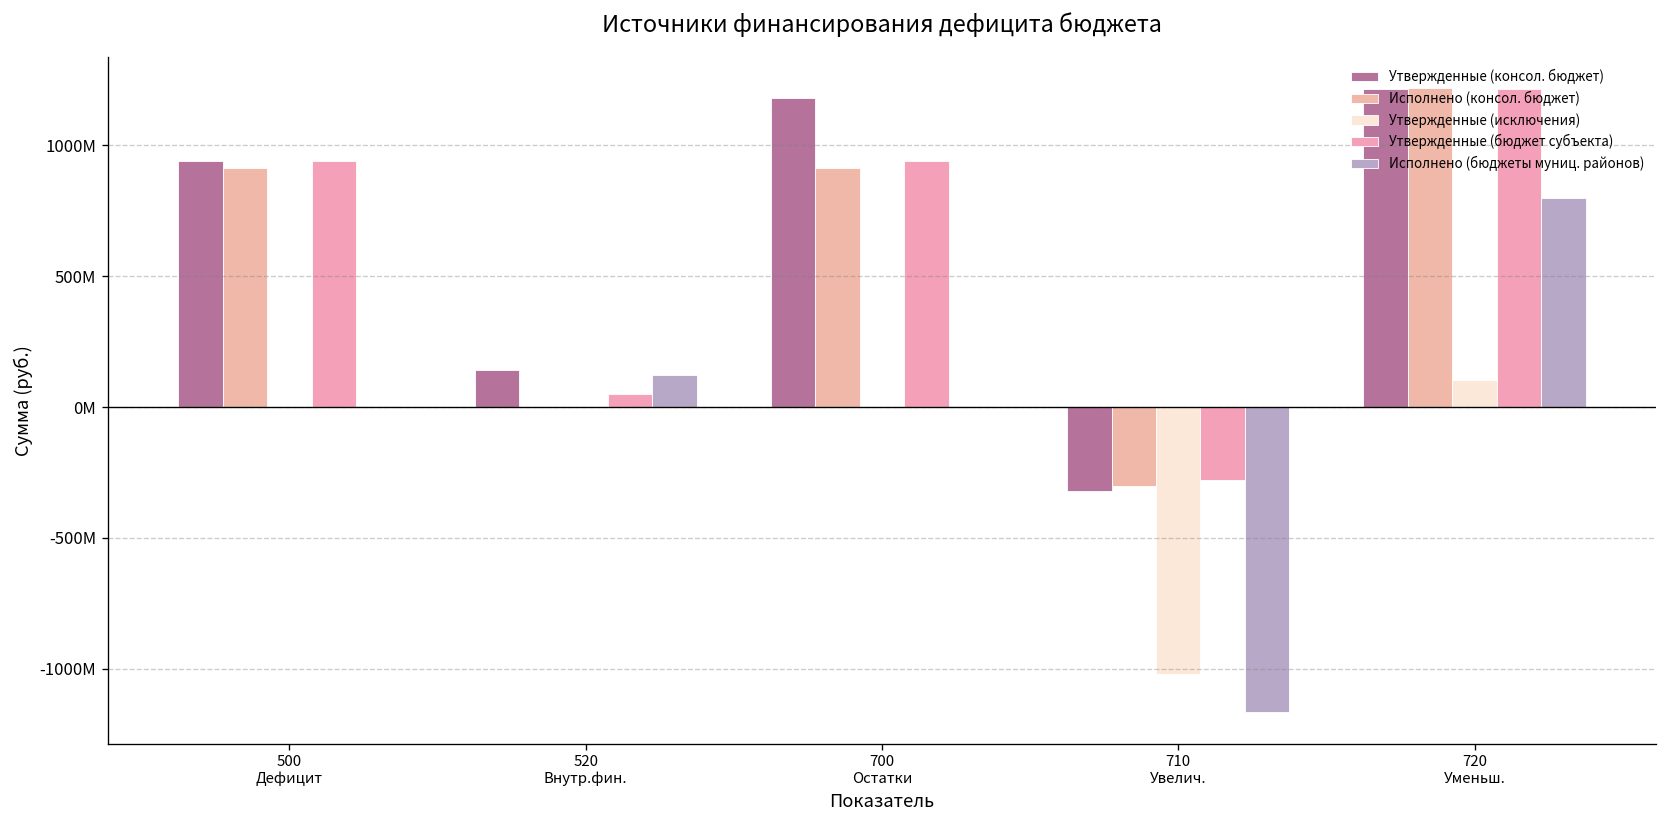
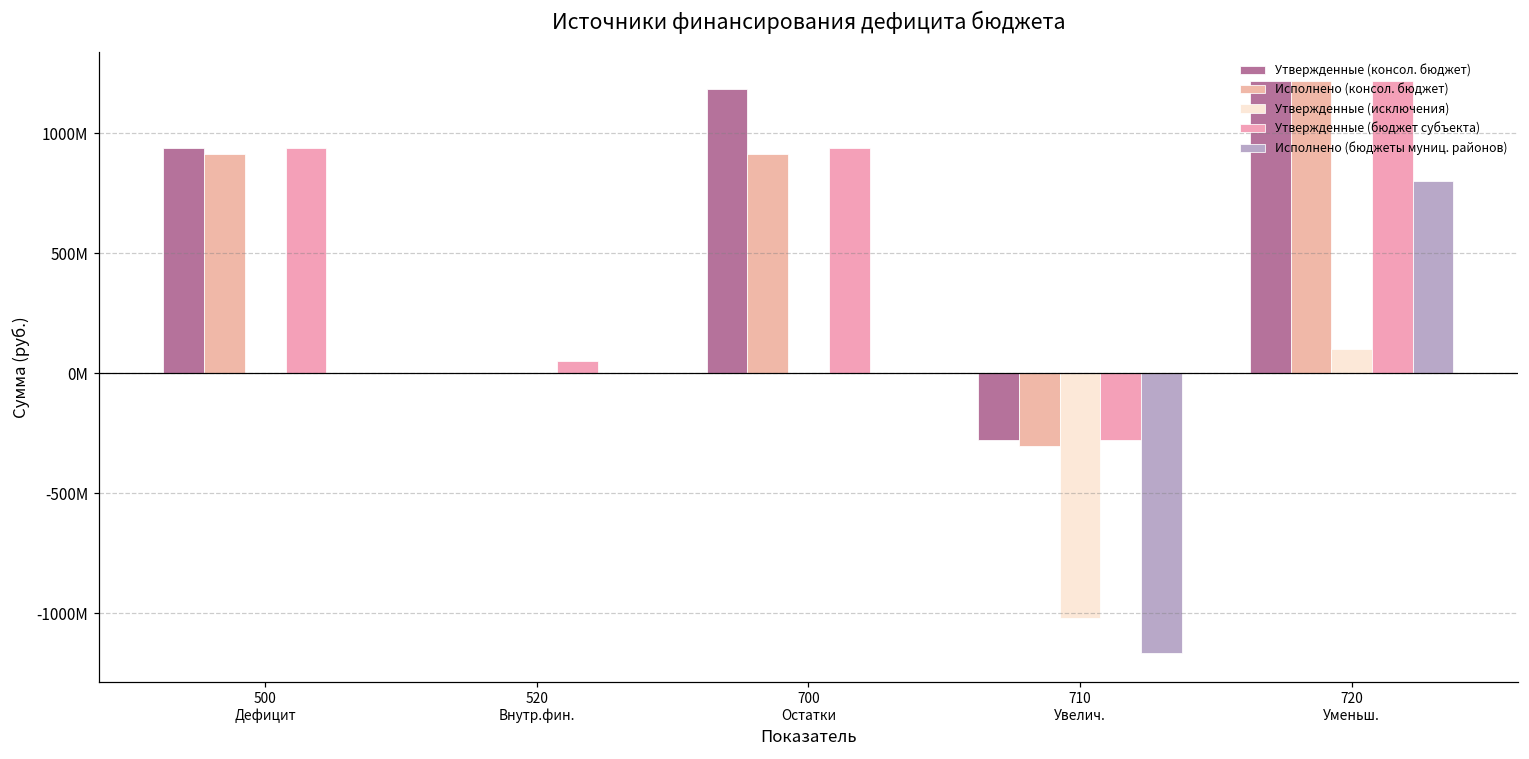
  {
    "Утвержденные (консол. бюджет)": {
      "500 Дефицит": 940000000,
-     "520 Внутр.фин.": 140000000,
+     "520 Внутр.фин.": 0,
      "700 Остатки": 1180000000,
-     "710 Увелич.": -320000000,
+     "710 Увелич.": -280000000,
      "720 Уменьш.": 1220000000
    },
    "Утвержденные (исключения)": {
      "500 Дефицит": 0,
      "520 Внутр.фин.": 0,
      "700 Остатки": 0,
      "710 Увелич.": -1020000000,
      "720 Уменьш.": 100000000
    },
    "Исполнено (бюджеты муниц. районов)": {
-     "520 Внутр.фин.": 120000000,
+     "520 Внутр.фин.": 0,
      "710 Увелич.": -1170000000,
      "720 Уменьш.": 800000000
    }
  }
